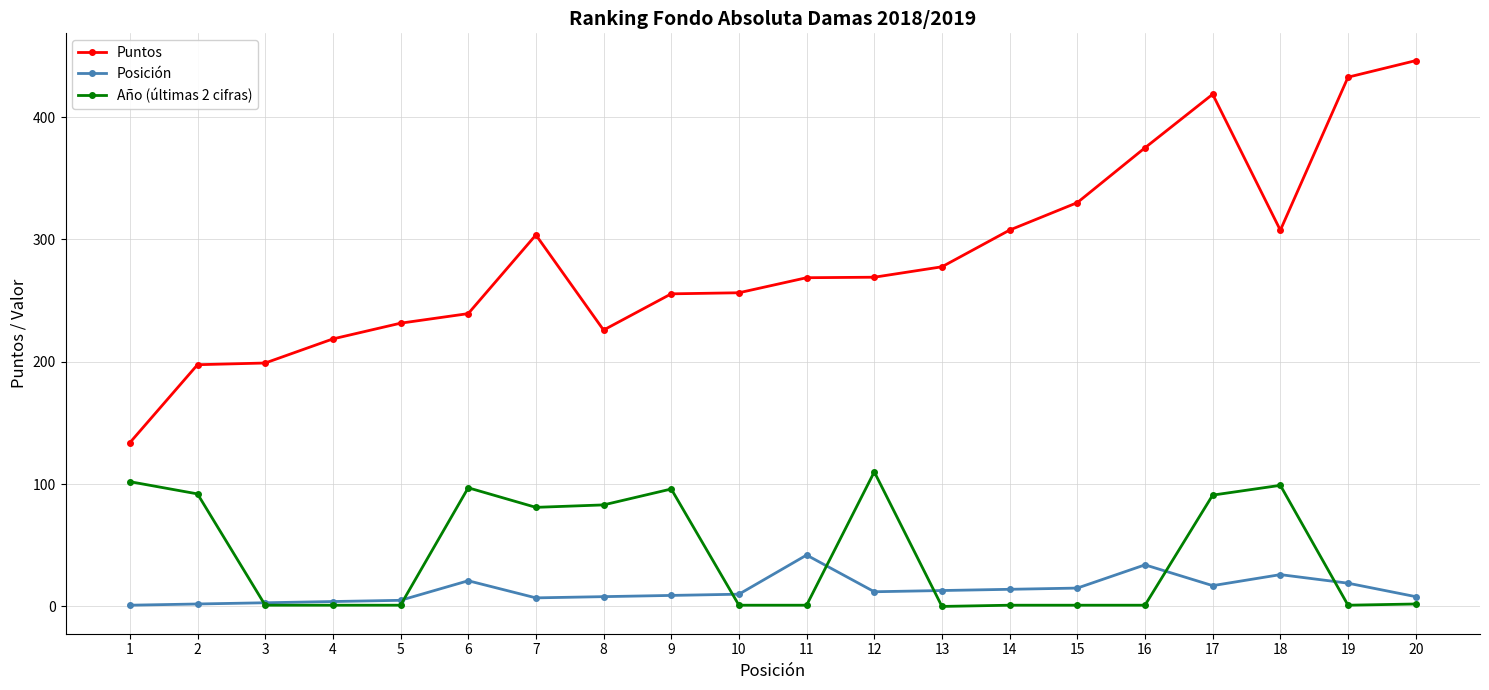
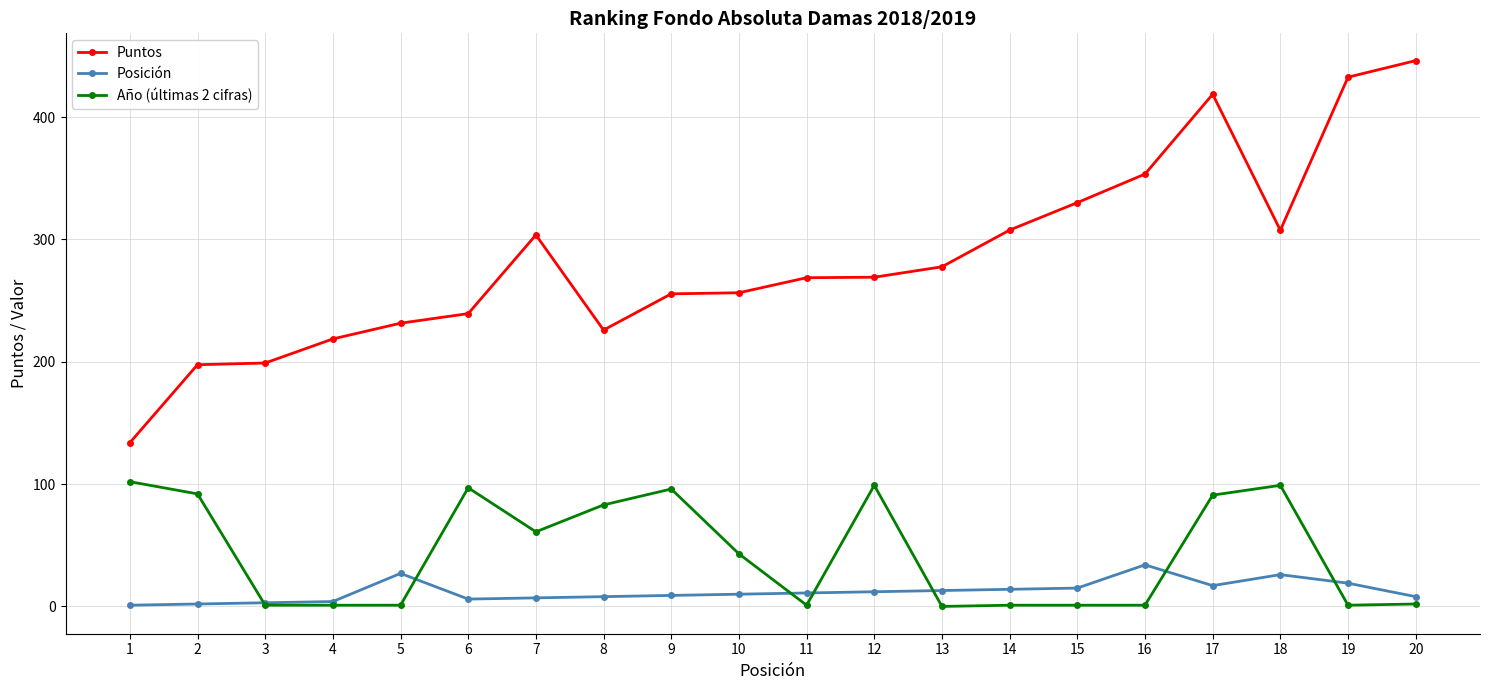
  {
    "Puntos": {
      "1": 134,
      "2": 198,
      "3": 199,
      "4": 219,
      "5": 232,
      "6": 239,
      "7": 304,
      "8": 226,
      "9": 256,
      "10": 256,
      "11": 269,
      "12": 269,
      "13": 278,
      "14": 308,
      "15": 330,
-     "16": 375,
+     "16": 353,
      "17": 419,
      "18": 308,
      "19": 433,
      "20": 446
    },
    "Posición": {
      "1": 1,
      "2": 2,
      "4": 4,
-     "5": 5,
-     "6": 21,
+     "5": 27,
+     "6": 6,
      "7": 7,
      "8": 8,
      "9": 9,
      "10": 10,
-     "11": 42,
+     "11": 11,
      "12": 12,
      "13": 13,
      "14": 14,
      "15": 15,
      "16": 34,
      "17": 17,
      "18": 26,
      "19": 19,
      "20": 8
    },
    "Año (últimas 2 cifras)": {
      "1": 102,
      "2": 92,
      "4": 1,
      "5": 1,
      "6": 97,
-     "7": 81,
+     "7": 61,
      "8": 83,
      "9": 96,
-     "10": 1,
+     "10": 43,
      "11": 1,
-     "12": 110,
+     "12": 99,
      "13": 0,
      "14": 1,
      "15": 1,
      "16": 1,
      "17": 91,
      "18": 99,
      "19": 1,
      "20": 2
    }
  }
